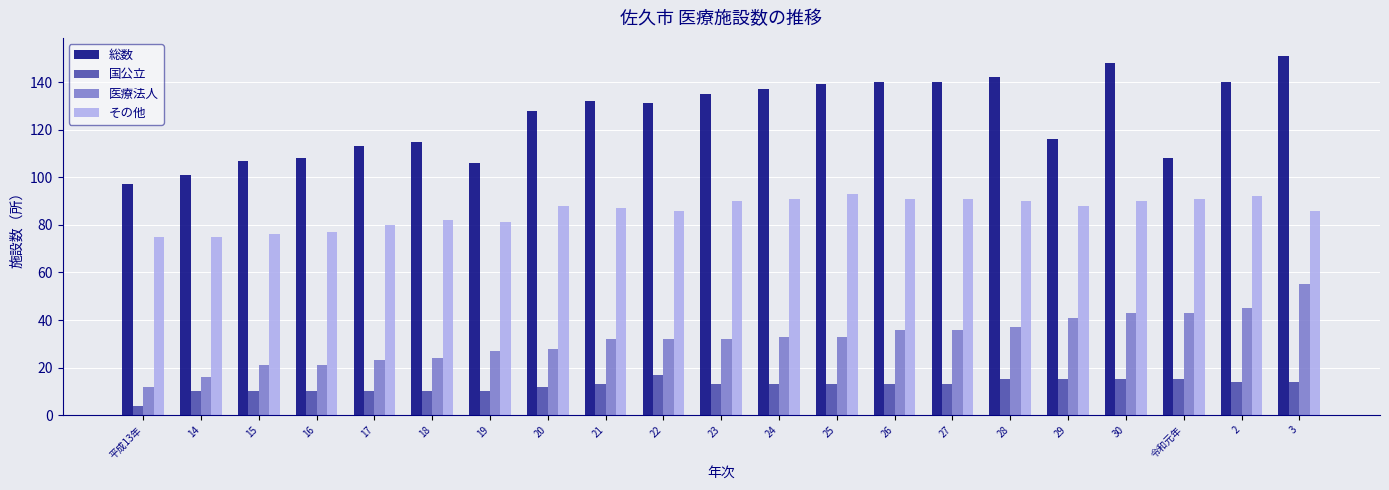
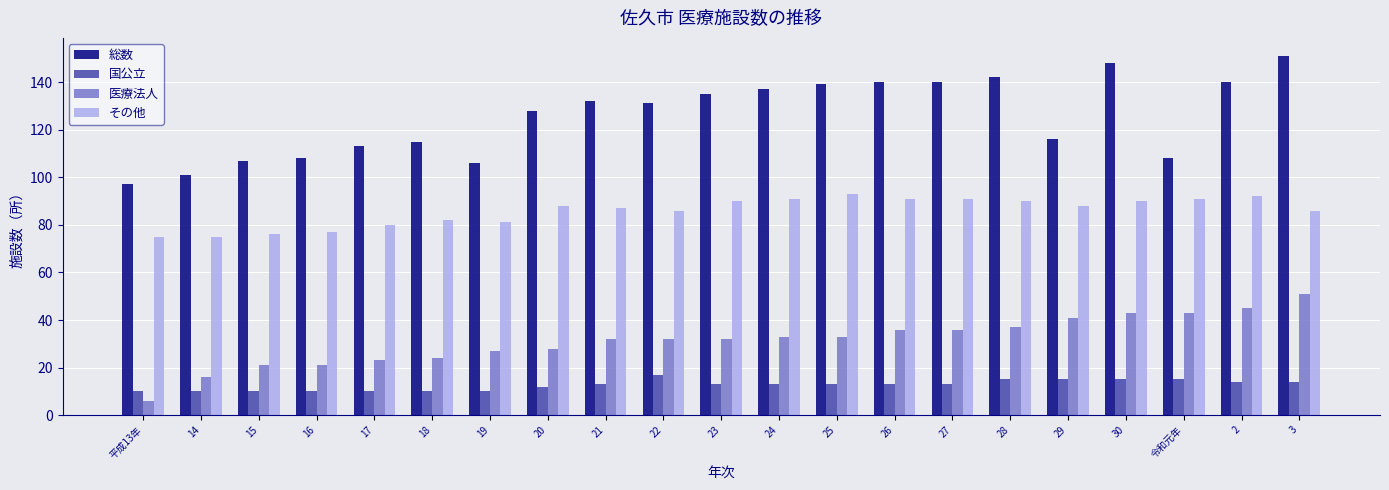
  {
    "総数": {
      "平成13年": 97,
      "14": 101,
      "15": 107,
      "16": 108,
      "17": 113,
      "18": 115,
      "19": 106,
      "20": 128,
      "21": 132,
      "22": 131,
      "23": 135,
      "24": 137,
      "25": 139,
      "26": 140,
      "27": 140,
      "28": 142,
      "29": 116,
      "30": 148,
      "令和元年": 108,
      "2": 140,
      "3": 151
    },
    "国公立": {
-     "平成13年": 4,
+     "平成13年": 10,
      "14": 10,
      "15": 10,
      "16": 10,
      "17": 10,
      "18": 10,
      "19": 10,
      "20": 12,
      "21": 13,
      "22": 17,
      "23": 13,
      "24": 13,
      "25": 13,
      "26": 13,
      "27": 13,
      "28": 15,
      "29": 15,
      "30": 15,
      "令和元年": 15,
      "2": 14,
      "3": 14
    },
    "医療法人": {
-     "平成13年": 12,
+     "平成13年": 6,
      "14": 16,
      "15": 21,
      "16": 21,
      "17": 23,
      "18": 24,
      "19": 27,
      "20": 28,
      "21": 32,
      "22": 32,
      "23": 32,
      "24": 33,
      "25": 33,
      "26": 36,
      "27": 36,
      "28": 37,
      "29": 41,
      "30": 43,
      "令和元年": 43,
      "2": 45,
-     "3": 55
+     "3": 51
    },
    "その他": {
      "平成13年": 75,
      "14": 75,
      "15": 76,
      "16": 77,
      "17": 80,
      "18": 82,
      "19": 81,
      "20": 88,
      "21": 87,
      "22": 86,
      "23": 90,
      "24": 91,
      "25": 93,
      "26": 91,
      "27": 91,
      "28": 90,
      "29": 88,
      "30": 90,
      "令和元年": 91,
      "2": 92,
      "3": 86
    }
  }
